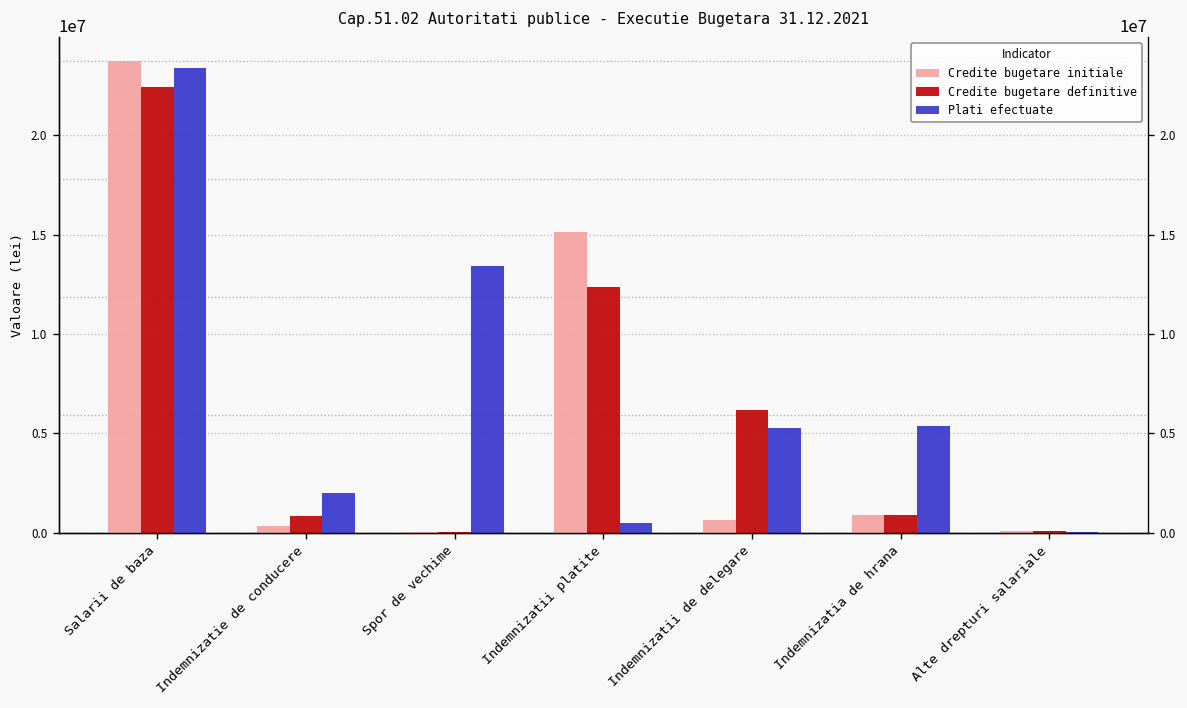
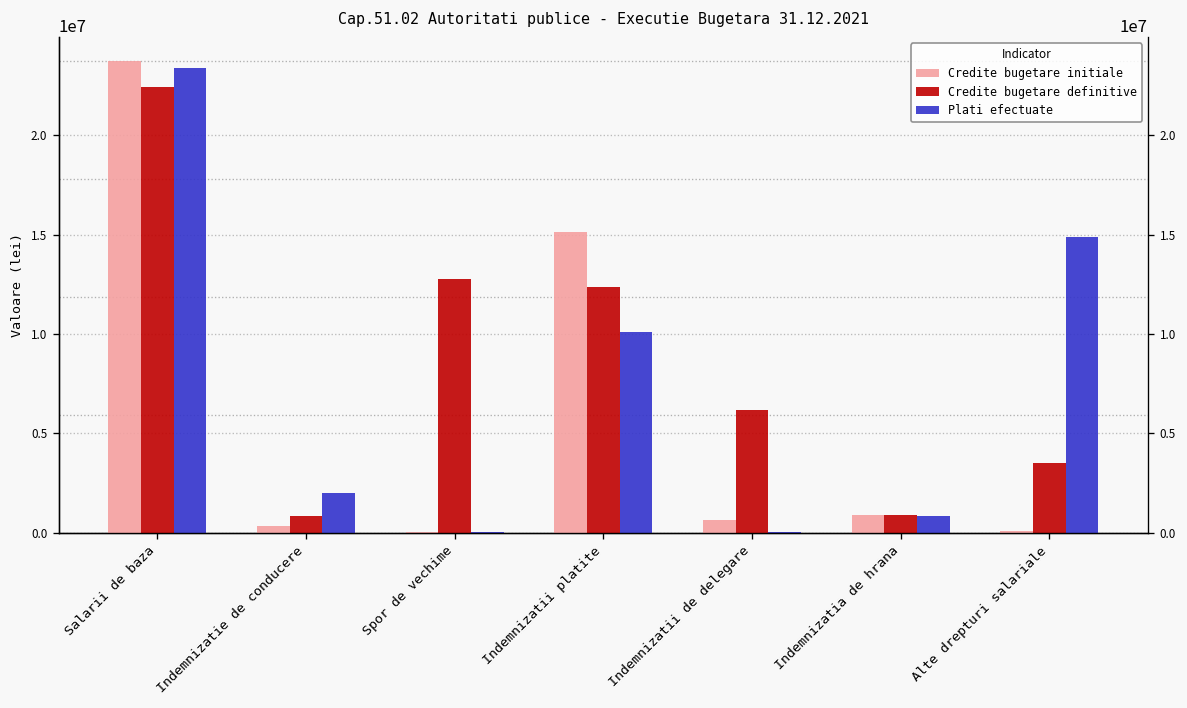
  {
    "Credite bugetare initiale": {
      "Salarii de baza": 23800000,
      "Indemnizatie de conducere": 300000,
      "Indemnizatii platite": 15100000,
      "Indemnizatii de delegare": 600000,
      "Indemnizatia de hrana": 900000
    },
    "Credite bugetare definitive": {
      "Salarii de baza": 22500000,
      "Indemnizatie de conducere": 800000,
-     "Spor de vechime": 100000,
+     "Spor de vechime": 12800000,
      "Indemnizatii platite": 12400000,
      "Indemnizatii de delegare": 6200000,
      "Indemnizatia de hrana": 900000,
-     "Alte drepturi salariale": 100000
+     "Alte drepturi salariale": 3500000
    },
    "Plati efectuate": {
      "Salarii de baza": 23400000,
      "Indemnizatie de conducere": 2000000,
-     "Spor de vechime": 13400000,
-     "Indemnizatii platite": 500000,
-     "Indemnizatii de delegare": 5300000,
-     "Indemnizatia de hrana": 5400000,
-     "Alte drepturi salariale": 100000
+     "Spor de vechime": 100000,
+     "Indemnizatii platite": 10100000,
+     "Indemnizatii de delegare": 0,
+     "Indemnizatia de hrana": 800000,
+     "Alte drepturi salariale": 14900000
    }
  }
